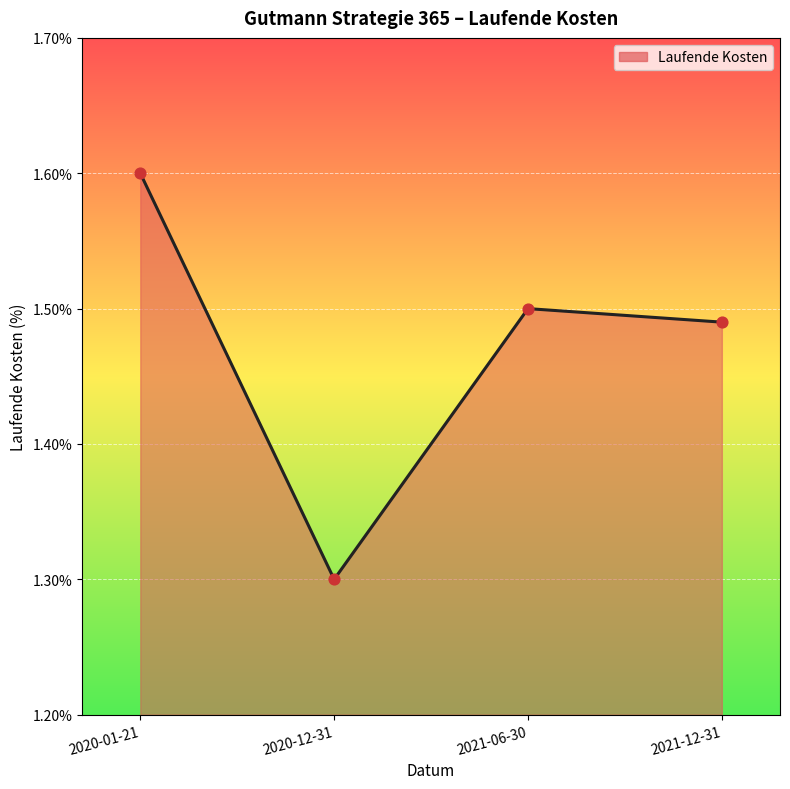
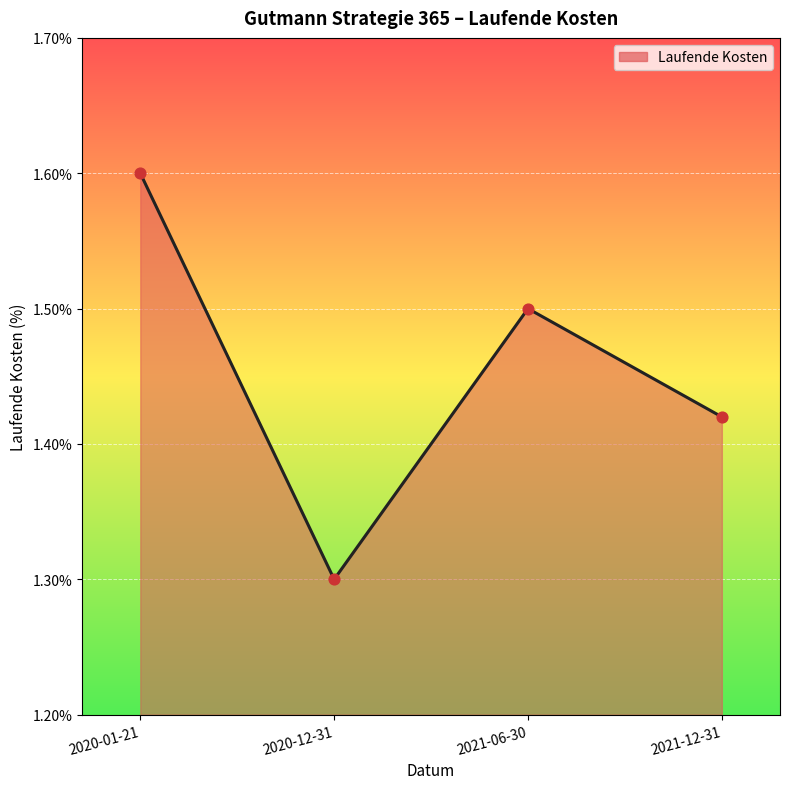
  {
    "2020-01-21": "1.60%",
    "2020-12-31": "1.30%",
    "2021-06-30": "1.50%",
-   "2021-12-31": "1.49%"
+   "2021-12-31": "1.42%"
  }
